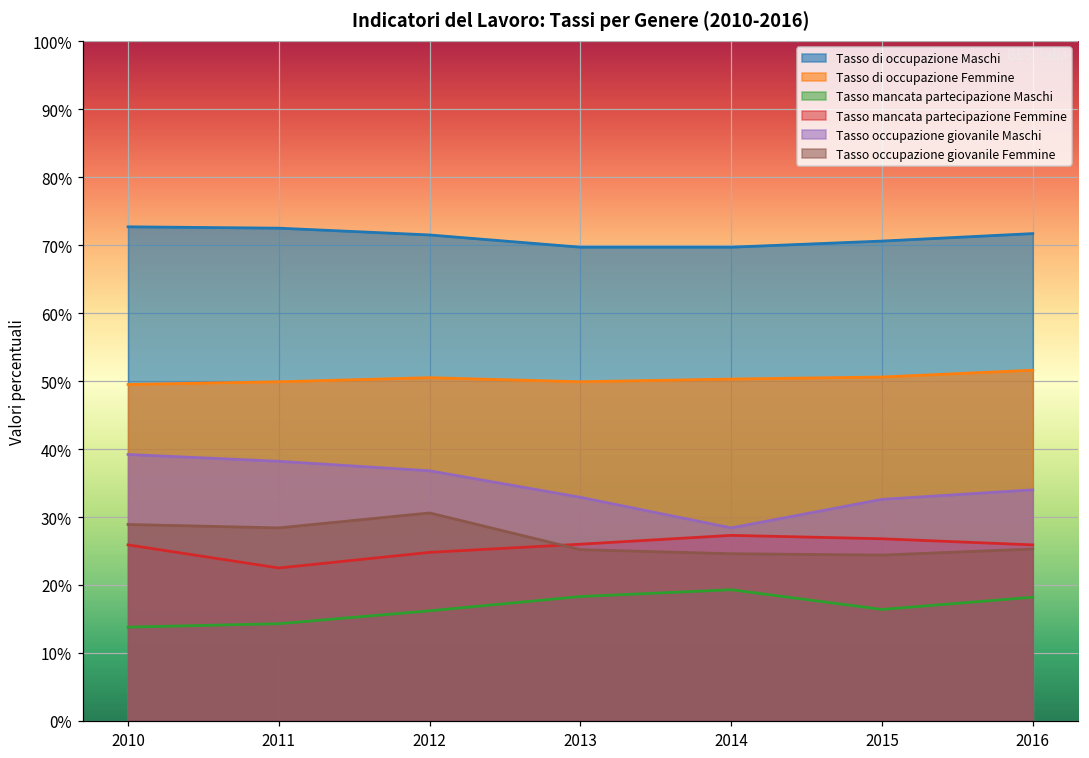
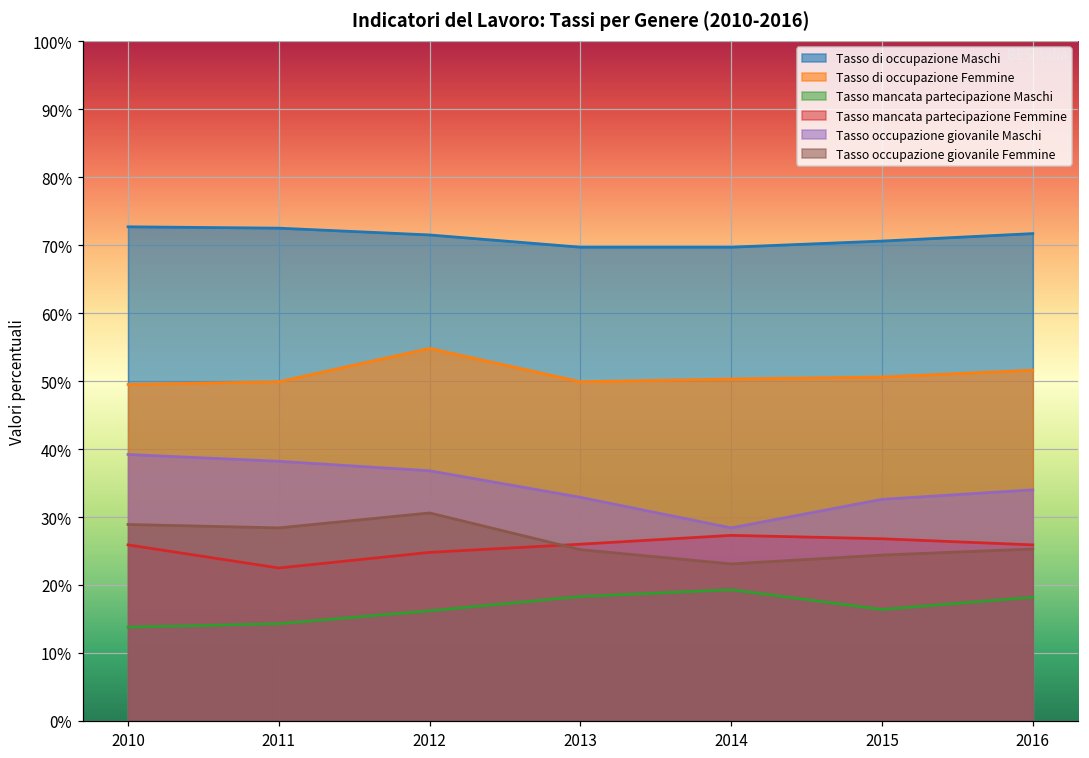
  {
    "Tasso di occupazione Maschi": {
      "2010": "73%",
      "2011": "73%",
      "2012": "72%",
      "2013": "70%",
      "2014": "70%",
      "2015": "71%",
      "2016": "72%"
    },
    "Tasso di occupazione Femmine": {
      "2010": "50%",
      "2011": "50%",
-     "2012": "51%",
+     "2012": "55%",
      "2013": "50%",
      "2014": "50%",
      "2015": "51%",
      "2016": "52%"
    },
    "Tasso mancata partecipazione Maschi": {
      "2010": "14%",
      "2011": "14%",
      "2012": "16%",
      "2013": "18%",
      "2014": "19%",
      "2015": "16%",
      "2016": "18%"
    },
    "Tasso mancata partecipazione Femmine": {
      "2010": "26%",
      "2011": "23%",
      "2012": "25%",
      "2013": "26%",
      "2014": "27%",
      "2015": "27%",
      "2016": "26%"
    },
    "Tasso occupazione giovanile Maschi": {
      "2010": "39%",
      "2011": "38%",
      "2012": "37%",
      "2013": "33%",
      "2014": "28%",
      "2015": "33%",
      "2016": "34%"
    },
    "Tasso occupazione giovanile Femmine": {
      "2010": "29%",
      "2011": "28%",
      "2012": "31%",
      "2013": "25%",
-     "2014": "25%",
+     "2014": "23%",
      "2015": "24%",
      "2016": "25%"
    }
  }
